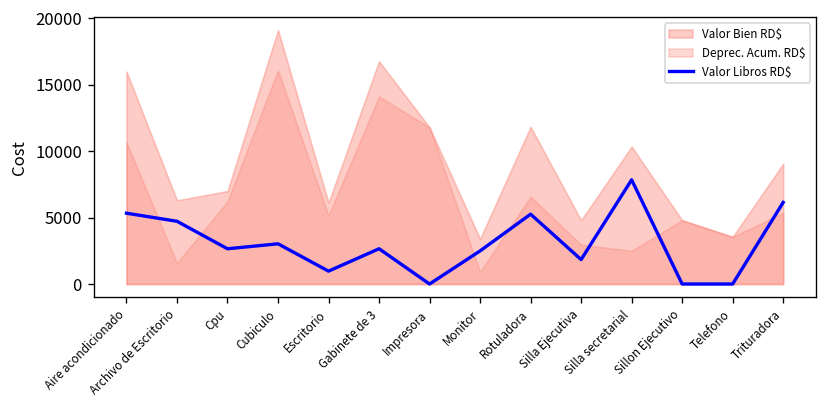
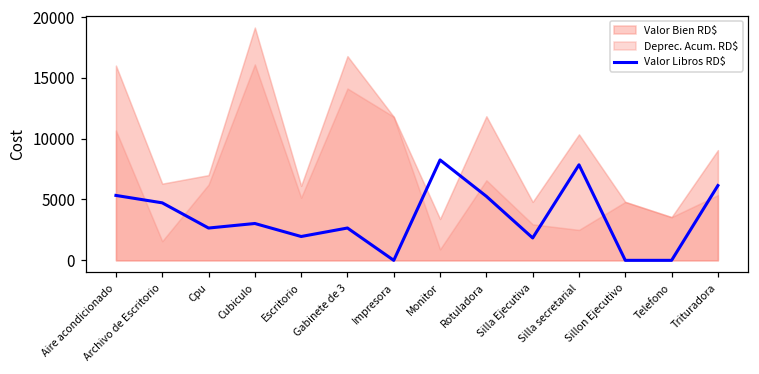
  {
    "Valor Libros RD$": {
      "Aire acondicionado": 5300,
      "Archivo de Escritorio": 4700,
      "Cpu": 2700,
      "Cubiculo": 3000,
-     "Escritorio": 1000,
+     "Escritorio": 2000,
      "Gabinete de 3": 2700,
      "Impresora": 0,
-     "Monitor": 2500,
+     "Monitor": 8200,
      "Rotuladora": 5300,
      "Silla Ejecutiva": 1800,
      "Silla secretarial": 7800,
      "Sillon Ejecutivo": 0,
      "Telefono": 0,
      "Trituradora": 6100
    }
  }
